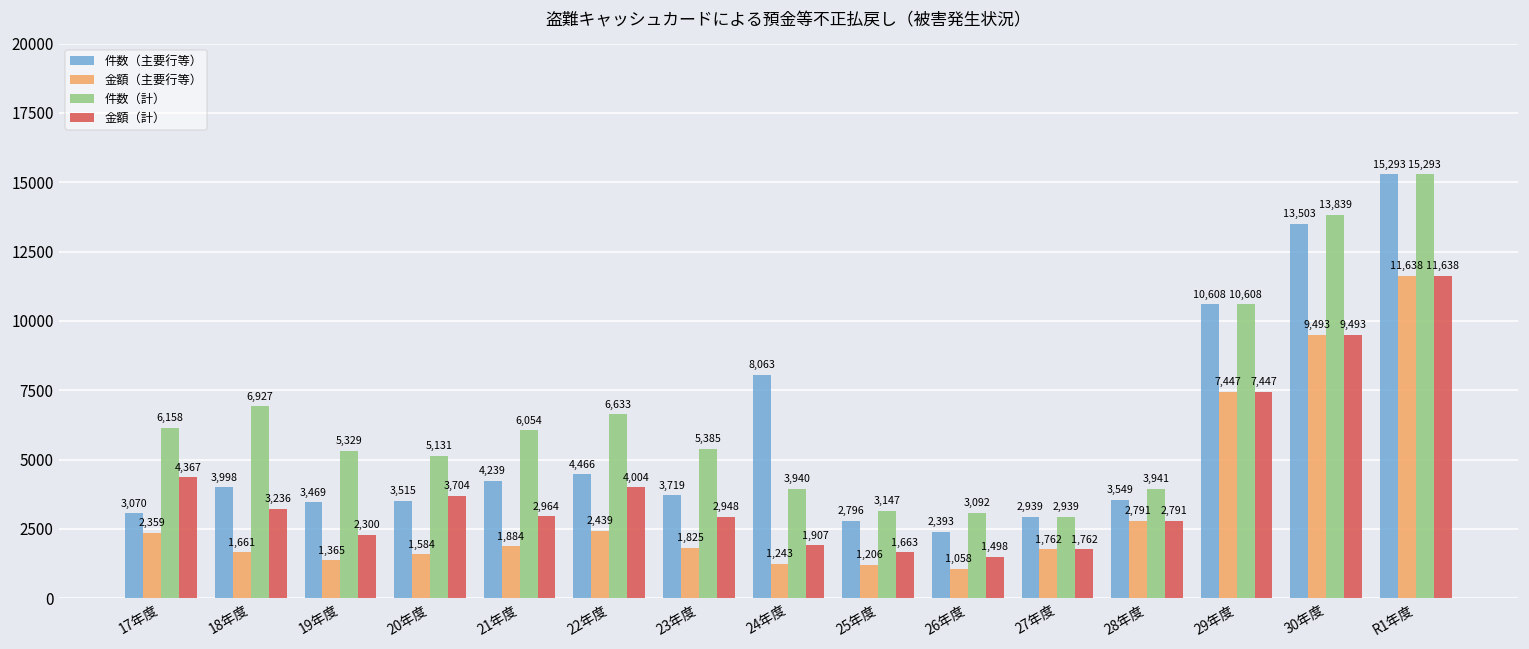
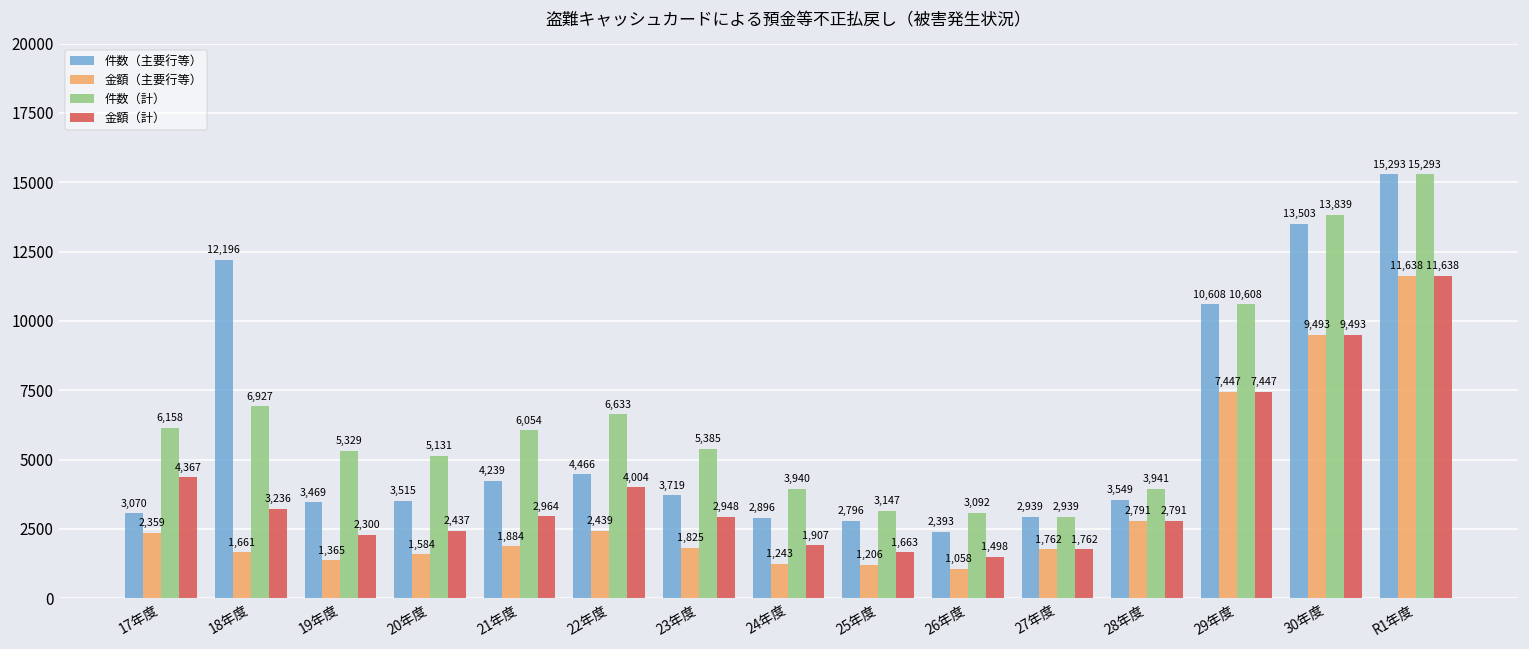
  {
    "件数（主要行等）": {
      "17年度": "3,070",
-     "18年度": "3,998",
+     "18年度": "12,196",
      "19年度": "3,469",
      "20年度": "3,515",
      "21年度": "4,239",
      "22年度": "4,466",
      "23年度": "3,719",
-     "24年度": "8,063",
+     "24年度": "2,896",
      "25年度": "2,796",
      "26年度": "2,393",
      "27年度": "2,939",
      "28年度": "3,549",
      "29年度": "10,608",
      "30年度": "13,503",
      "R1年度": "15,293"
    },
    "金額（主要行等）": {
      "17年度": "2,359",
      "18年度": "1,661",
      "19年度": "1,365",
      "20年度": "1,584",
      "21年度": "1,884",
      "22年度": "2,439",
      "23年度": "1,825",
      "24年度": "1,243",
      "25年度": "1,206",
      "26年度": "1,058",
      "27年度": "1,762",
      "28年度": "2,791",
      "29年度": "7,447",
      "30年度": "9,493",
      "R1年度": "11,638"
    },
    "件数（計）": {
      "17年度": "6,158",
      "18年度": "6,927",
      "19年度": "5,329",
      "20年度": "5,131",
      "21年度": "6,054",
      "22年度": "6,633",
      "23年度": "5,385",
      "24年度": "3,940",
      "25年度": "3,147",
      "26年度": "3,092",
      "27年度": "2,939",
      "28年度": "3,941",
      "29年度": "10,608",
      "30年度": "13,839",
      "R1年度": "15,293"
    },
    "金額（計）": {
      "17年度": "4,367",
      "18年度": "3,236",
      "19年度": "2,300",
-     "20年度": "3,704",
+     "20年度": "2,437",
      "21年度": "2,964",
      "22年度": "4,004",
      "23年度": "2,948",
      "24年度": "1,907",
      "25年度": "1,663",
      "26年度": "1,498",
      "27年度": "1,762",
      "28年度": "2,791",
      "29年度": "7,447",
      "30年度": "9,493",
      "R1年度": "11,638"
    }
  }
